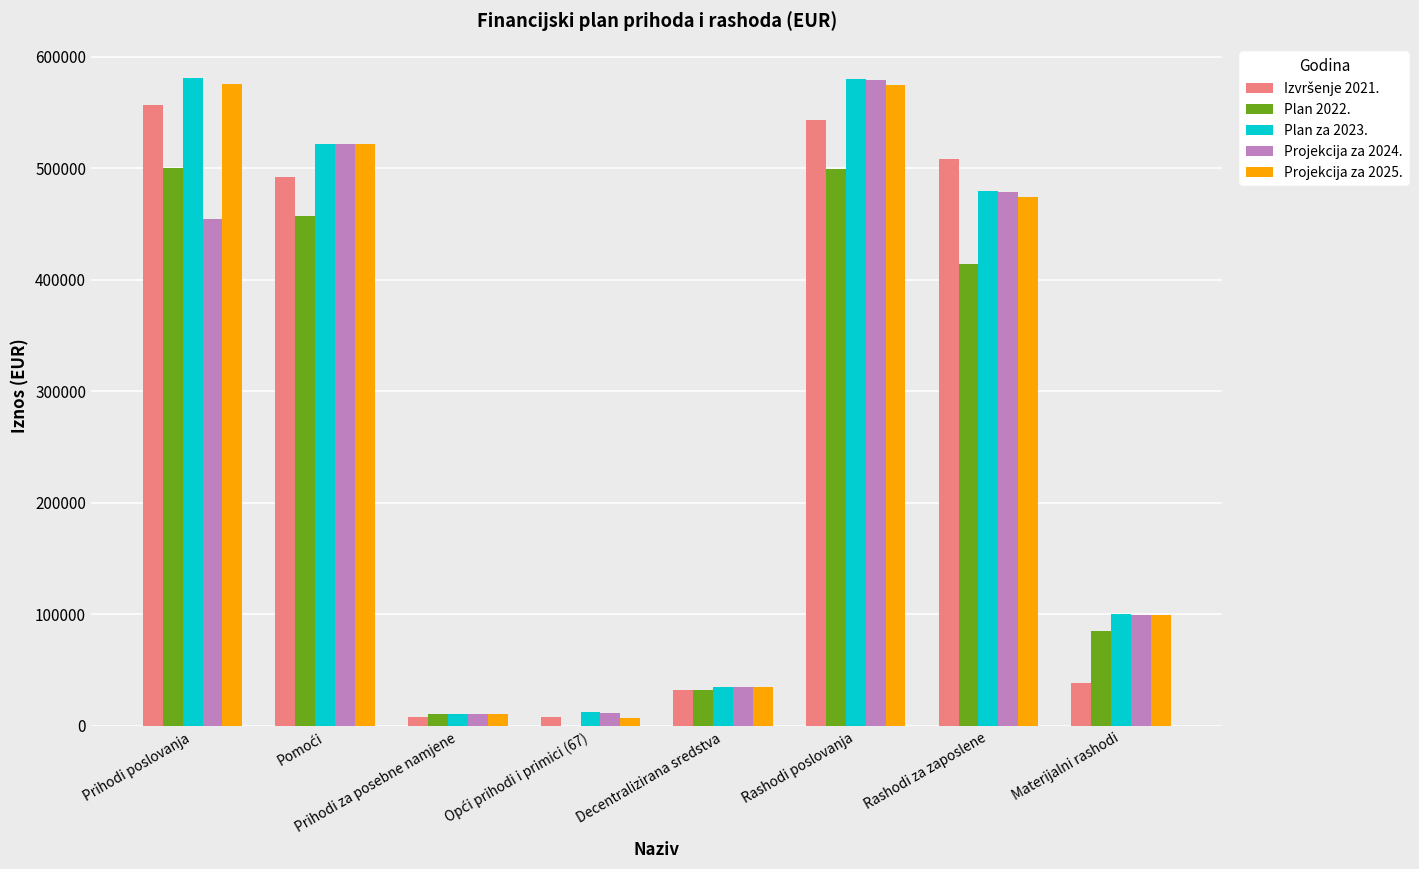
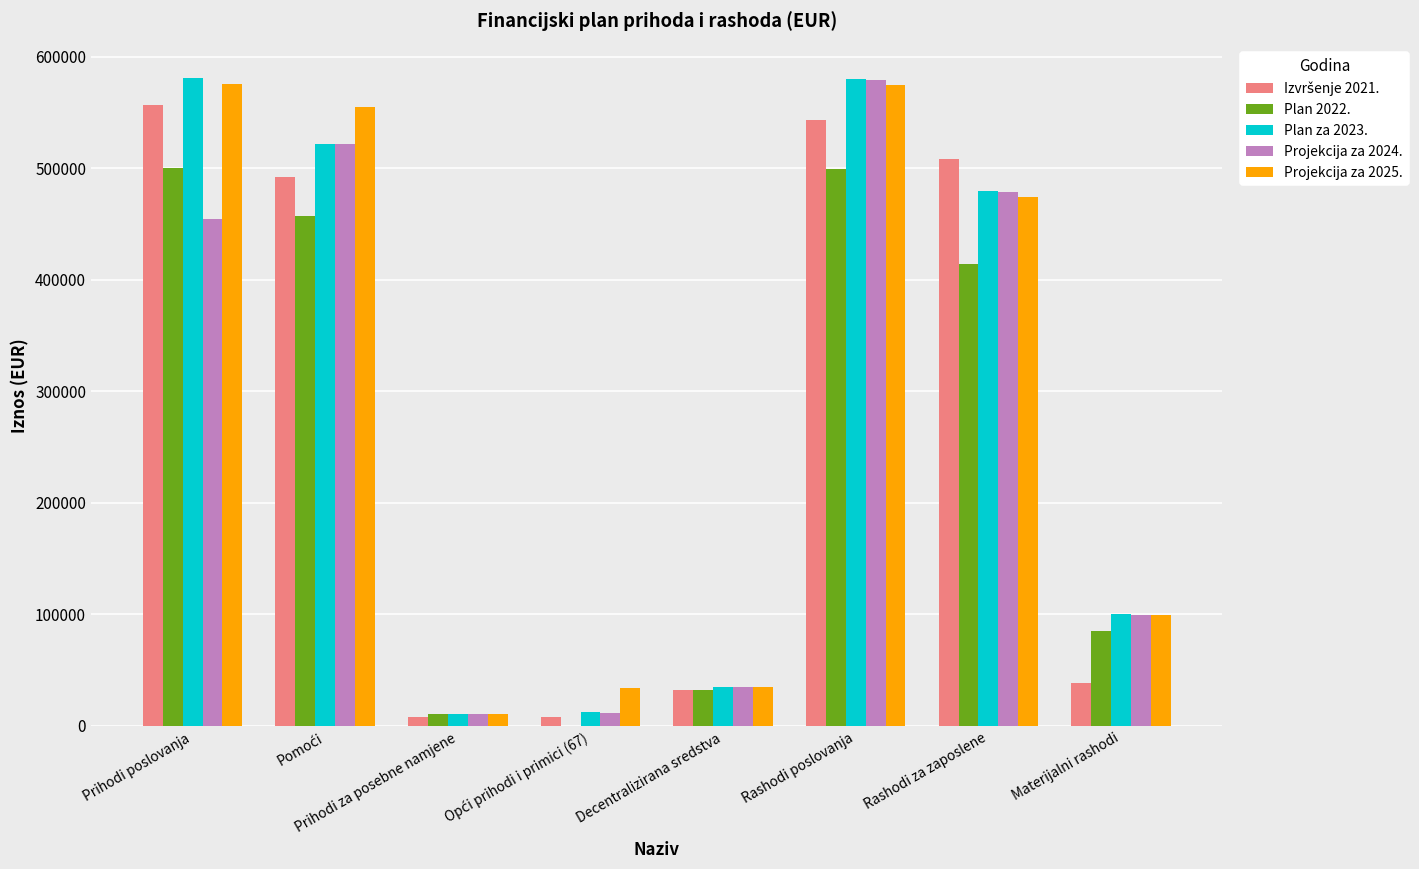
  {
    "Izvršenje 2021.": {
      "Prihodi poslovanja": 557000,
      "Pomoći": 493000,
      "Prihodi za posebne namjene": 8000,
      "Opći prihodi i primici (67)": 8000,
      "Decentralizirana sredstva": 32000,
      "Rashodi poslovanja": 544000,
      "Rashodi za zaposlene": 508000,
      "Materijalni rashodi": 38000
    },
    "Plan 2022.": {
      "Prihodi poslovanja": 500000,
      "Pomoći": 457000,
      "Prihodi za posebne namjene": 10000,
      "Opći prihodi i primici (67)": 0,
      "Decentralizirana sredstva": 32000,
      "Rashodi poslovanja": 500000,
      "Rashodi za zaposlene": 414000,
      "Materijalni rashodi": 85000
    },
    "Plan za 2023.": {
      "Prihodi poslovanja": 581000,
      "Pomoći": 522000,
      "Prihodi za posebne namjene": 11000,
      "Opći prihodi i primici (67)": 13000,
      "Decentralizirana sredstva": 35000,
      "Rashodi poslovanja": 580000,
      "Rashodi za zaposlene": 479000,
      "Materijalni rashodi": 100000
    },
    "Projekcija za 2024.": {
      "Prihodi poslovanja": 455000,
      "Pomoći": 522000,
      "Prihodi za posebne namjene": 11000,
      "Opći prihodi i primici (67)": 12000,
      "Decentralizirana sredstva": 35000,
      "Rashodi poslovanja": 579000,
      "Rashodi za zaposlene": 479000,
      "Materijalni rashodi": 100000
    },
    "Projekcija za 2025.": {
      "Prihodi poslovanja": 576000,
-     "Pomoći": 522000,
+     "Pomoći": 555000,
      "Prihodi za posebne namjene": 11000,
-     "Opći prihodi i primici (67)": 7000,
+     "Opći prihodi i primici (67)": 34000,
      "Decentralizirana sredstva": 35000,
      "Rashodi poslovanja": 575000,
      "Rashodi za zaposlene": 474000,
      "Materijalni rashodi": 100000
    }
  }
